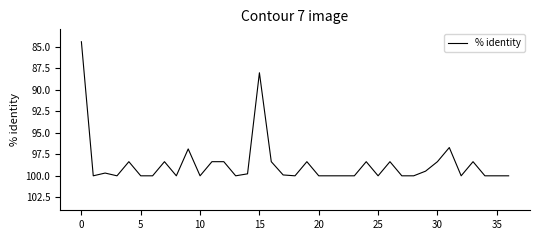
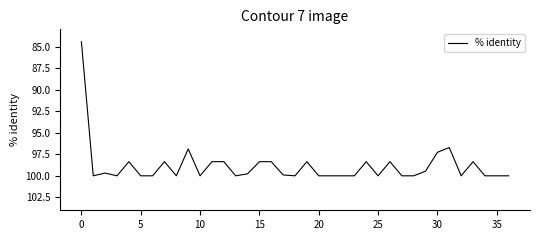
  {
    "0": 84,
    "5": 100,
    "10": 100,
-   "15": 88,
+   "15": 98,
    "20": 100,
    "25": 100,
-   "30": 98,
+   "30": 97,
    "35": 100
  }
